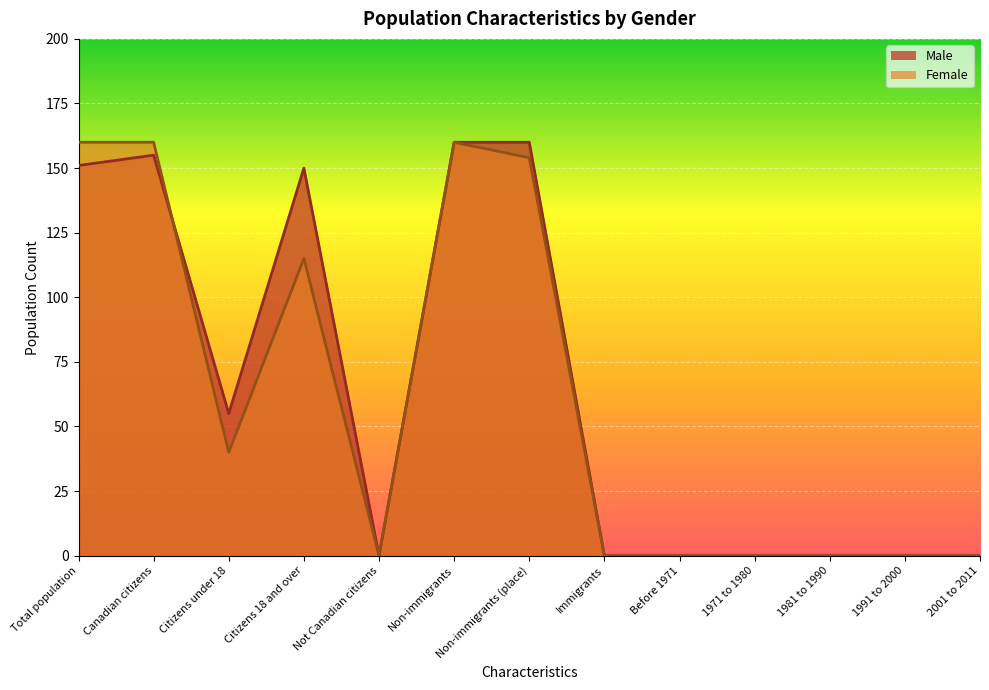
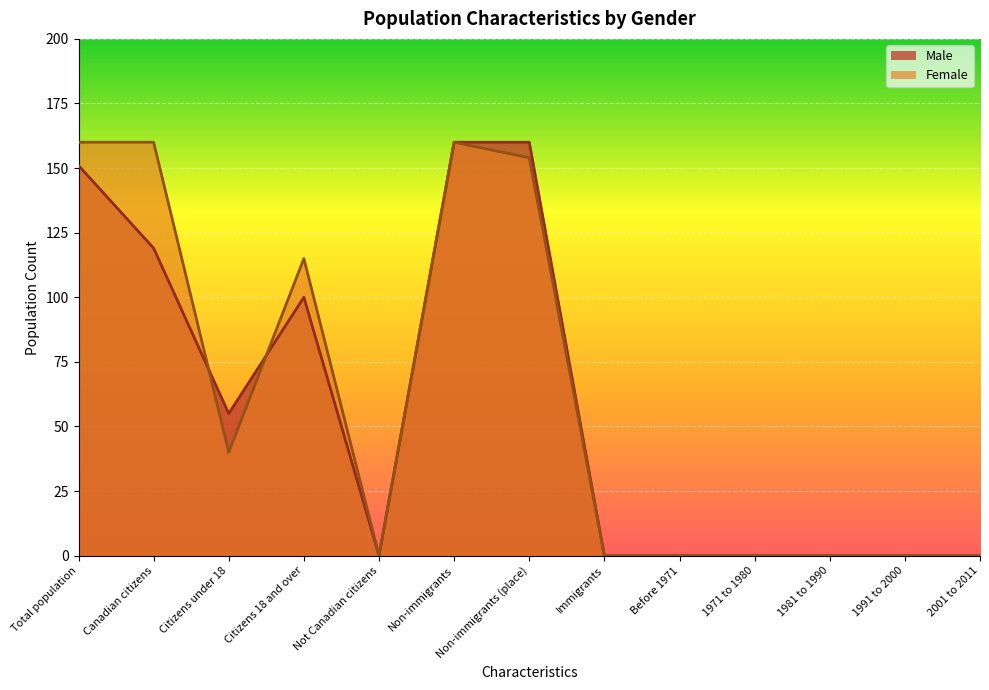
  {
    "Male": {
      "Total population": 151,
-     "Canadian citizens": 155,
+     "Canadian citizens": 119,
      "Citizens under 18": 55,
-     "Citizens 18 and over": 150,
+     "Citizens 18 and over": 100,
      "Non-immigrants (place)": 160
    },
    "Female": {
      "Total population": 160,
      "Canadian citizens": 160,
      "Citizens under 18": 40,
      "Citizens 18 and over": 115,
      "Non-immigrants (place)": 154
    }
  }
